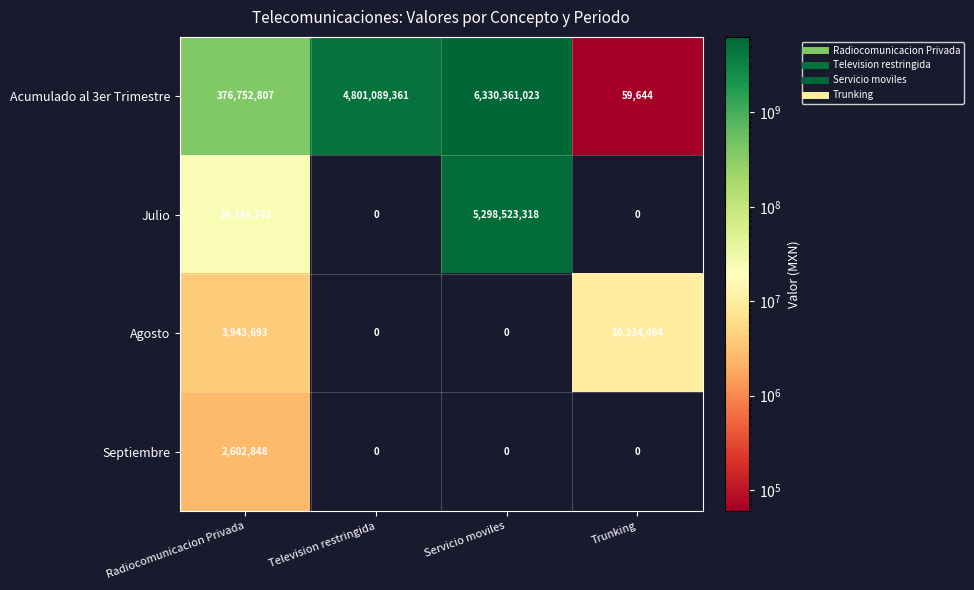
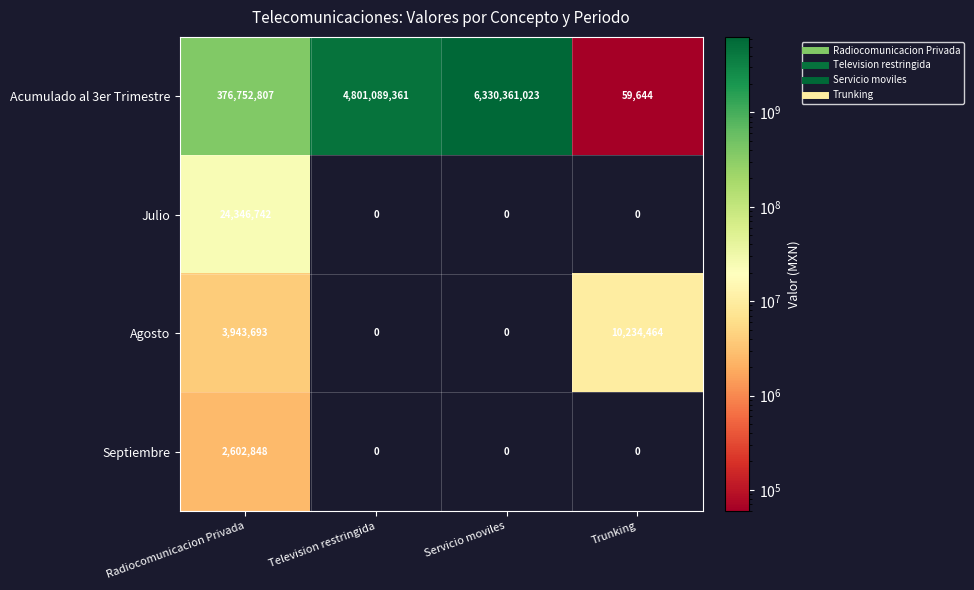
  {
    "Acumulado al 3er Trimestre": {
      "Radiocomunicacion Privada": "376,752,807",
      "Television restringida": "4,801,089,361",
      "Servicio moviles": "6,330,361,023",
      "Trunking": "59,644"
    },
    "Julio": {
      "Radiocomunicacion Privada": "24,346,742",
      "Television restringida": "0",
-     "Servicio moviles": "5,298,523,318",
+     "Servicio moviles": "0",
      "Trunking": "0"
    },
    "Agosto": {
      "Radiocomunicacion Privada": "3,943,693",
      "Television restringida": "0",
      "Servicio moviles": "0",
      "Trunking": "10,234,464"
    },
    "Septiembre": {
      "Radiocomunicacion Privada": "2,602,848",
      "Television restringida": "0",
      "Servicio moviles": "0",
      "Trunking": "0"
    }
  }
